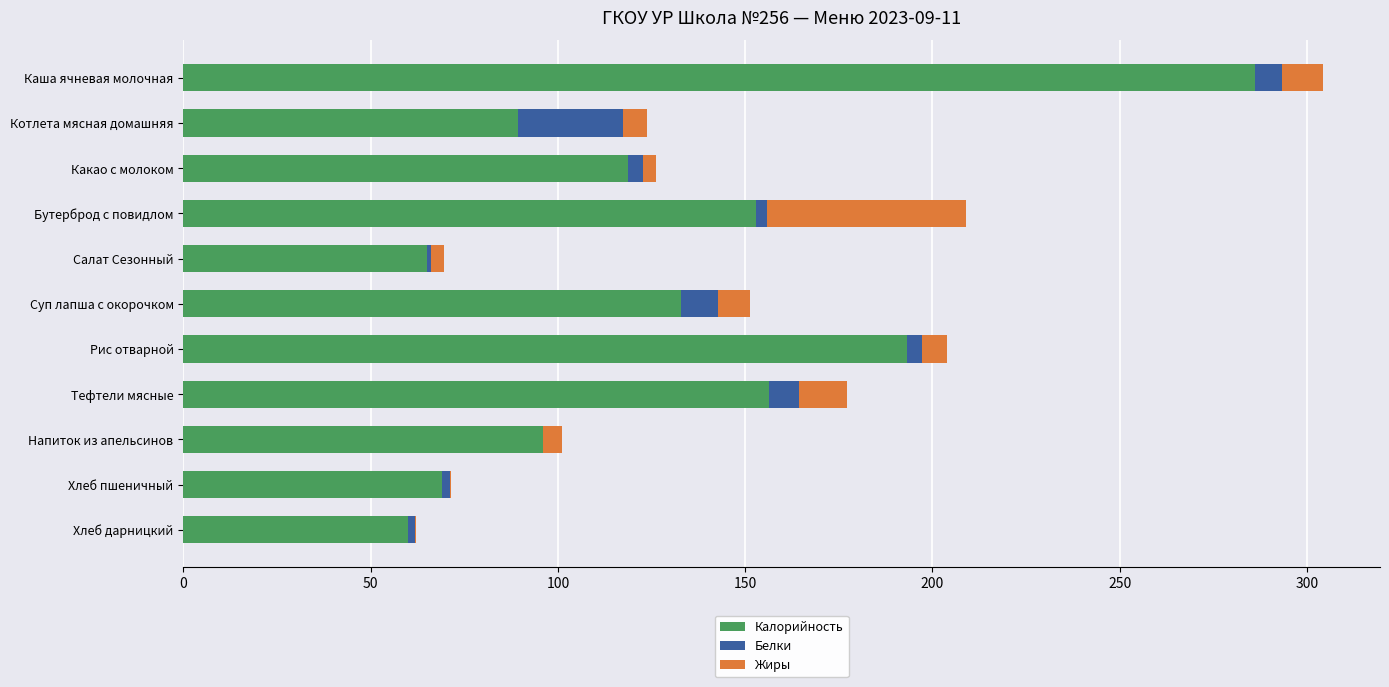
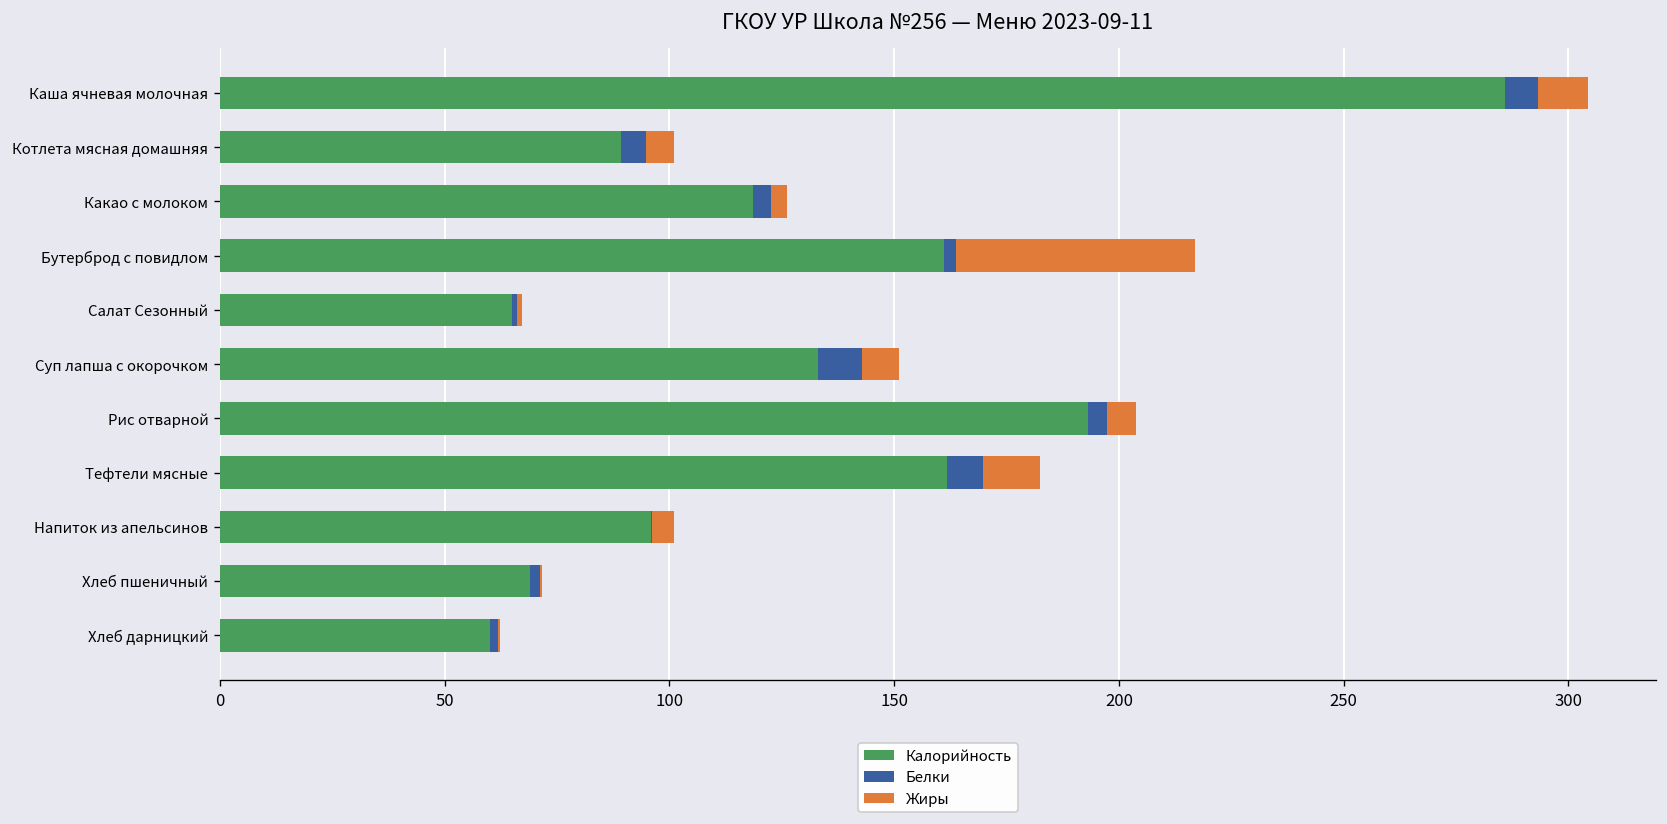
  {
    "Калорийность": {
      "Каша ячневая молочная": 286,
      "Котлета мясная домашняя": 89,
      "Какао с молоком": 119,
-     "Бутерброд с повидлом": 153,
+     "Бутерброд с повидлом": 161,
      "Салат Сезонный": 65,
      "Суп лапша с окорочком": 133,
      "Рис отварной": 193,
-     "Тефтели мясные": 156,
+     "Тефтели мясные": 162,
      "Напиток из апельсинов": 96,
      "Хлеб пшеничный": 69,
      "Хлеб дарницкий": 60
    },
    "Белки": {
      "Каша ячневая молочная": 7,
-     "Котлета мясная домашняя": 28,
+     "Котлета мясная домашняя": 6,
      "Какао с молоком": 4,
      "Бутерброд с повидлом": 3,
      "Салат Сезонный": 1,
      "Суп лапша с окорочком": 10,
      "Рис отварной": 4,
      "Тефтели мясные": 8,
      "Хлеб пшеничный": 2,
      "Хлеб дарницкий": 2
    },
    "Жиры": {
      "Каша ячневая молочная": 11,
      "Котлета мясная домашняя": 6,
      "Какао с молоком": 4,
      "Бутерброд с повидлом": 53,
-     "Салат Сезонный": 4,
+     "Салат Сезонный": 1,
      "Суп лапша с окорочком": 8,
      "Рис отварной": 7,
      "Тефтели мясные": 13,
      "Напиток из апельсинов": 5
    }
  }
